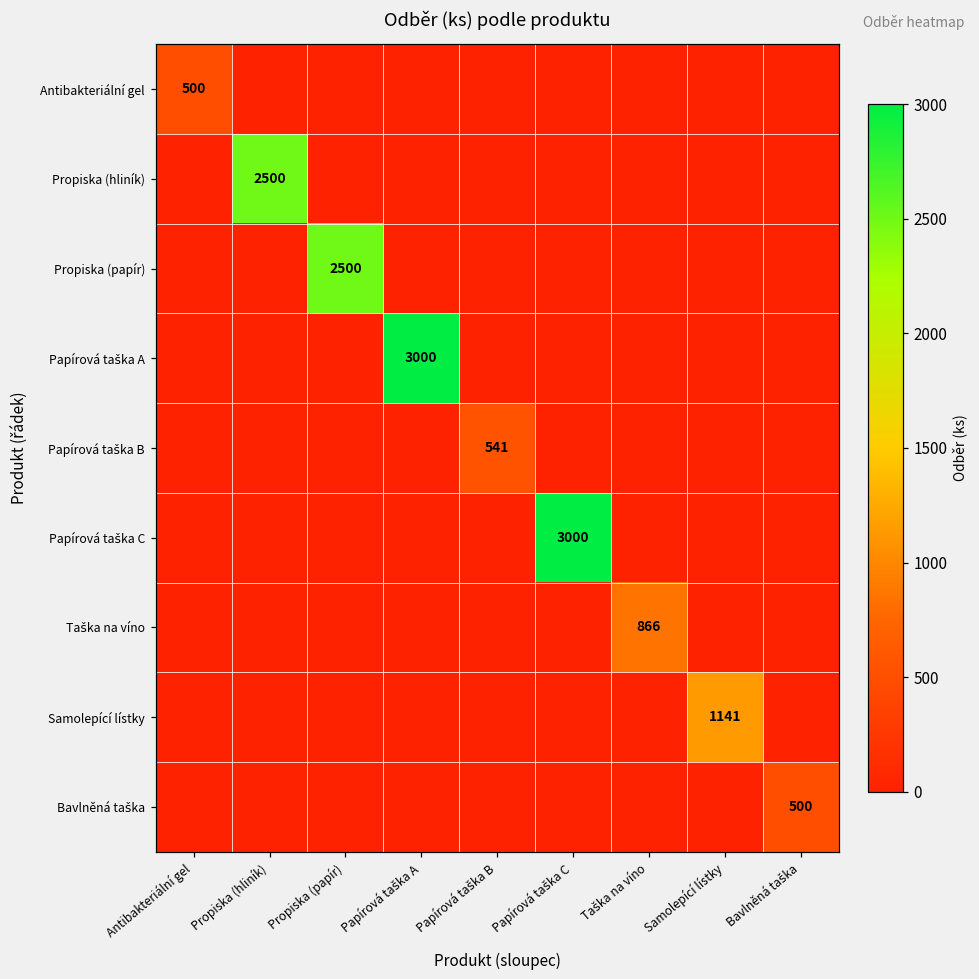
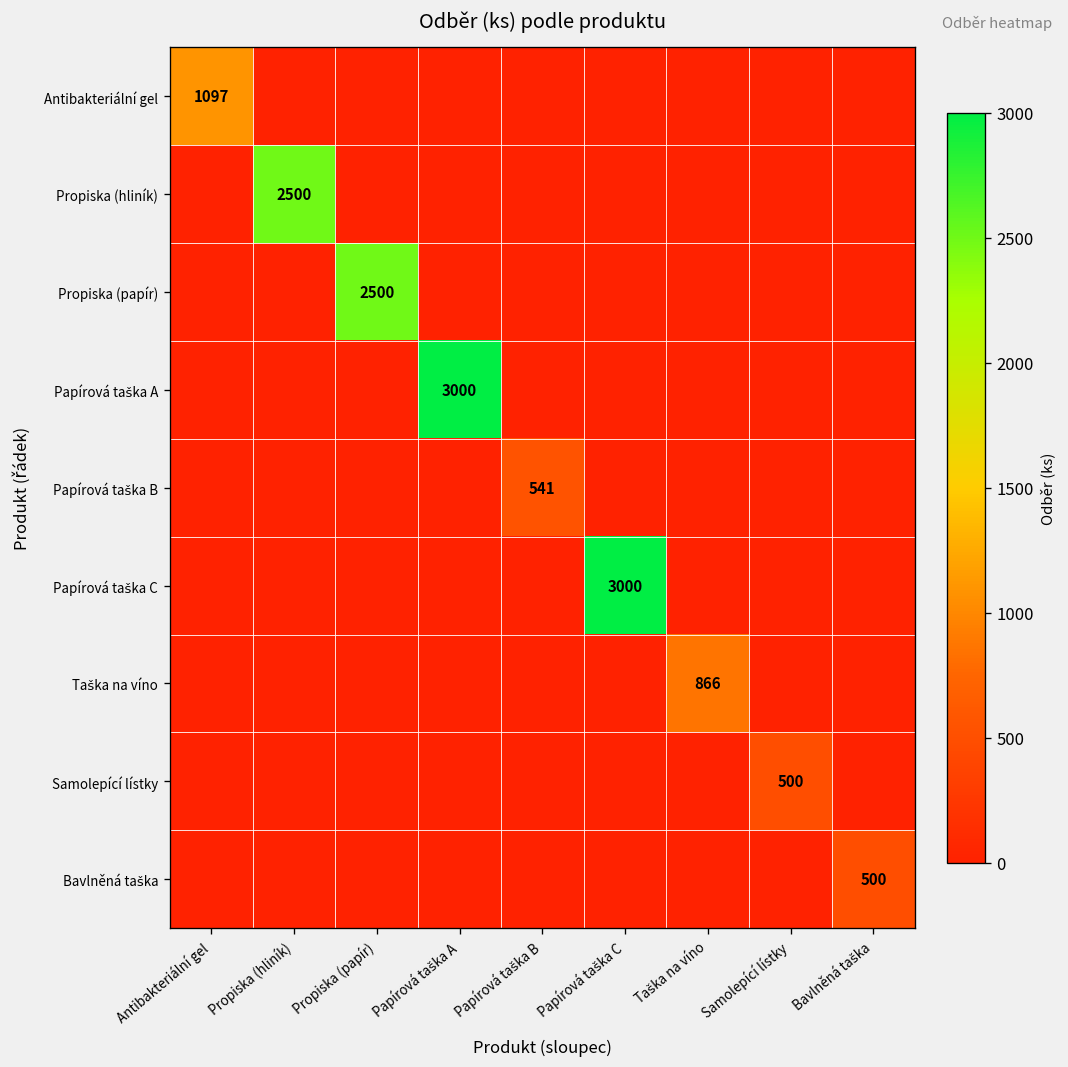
  {
    "Antibakteriální gel": {
-     "Antibakteriální gel": 500
+     "Antibakteriální gel": 1097
    },
    "Propiska (hliník)": {
      "Propiska (hliník)": 2500
    },
    "Propiska (papír)": {
      "Propiska (papír)": 2500
    },
    "Papírová taška A": {
      "Papírová taška A": 3000
    },
    "Papírová taška B": {
      "Papírová taška B": 541
    },
    "Papírová taška C": {
      "Papírová taška C": 3000
    },
    "Taška na víno": {
      "Taška na víno": 866
    },
    "Samolepící lístky": {
-     "Samolepící lístky": 1141
+     "Samolepící lístky": 500
    },
    "Bavlněná taška": {
      "Bavlněná taška": 500
    }
  }
